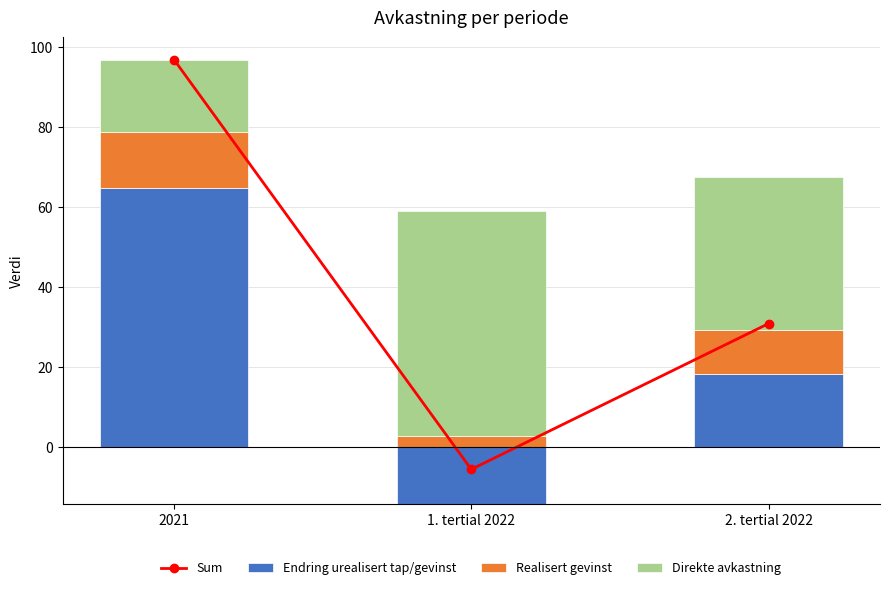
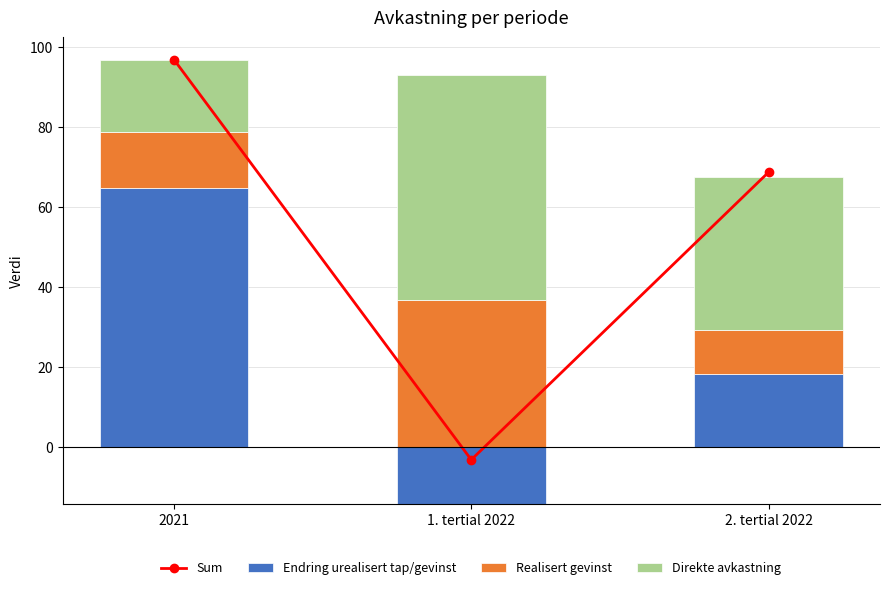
  {
    "Sum": {
      "2021": 97,
-     "1. tertial 2022": -6,
-     "2. tertial 2022": 31
+     "1. tertial 2022": -3,
+     "2. tertial 2022": 69
    },
    "Realisert gevinst": {
      "2021": 14,
-     "1. tertial 2022": 3,
+     "1. tertial 2022": 37,
      "2. tertial 2022": 11
    },
    "Direkte avkastning": {
      "2021": 18,
      "1. tertial 2022": 56,
      "2. tertial 2022": 38
    }
  }
